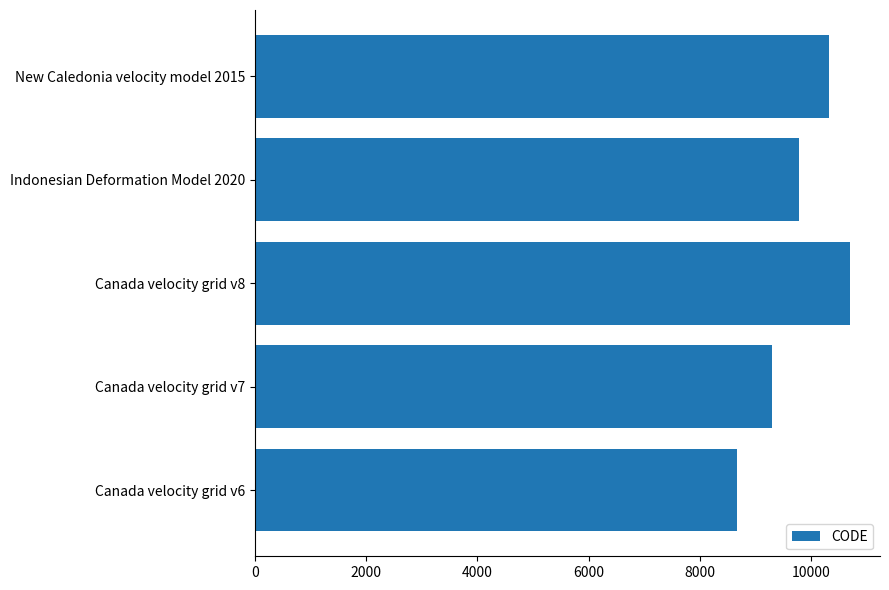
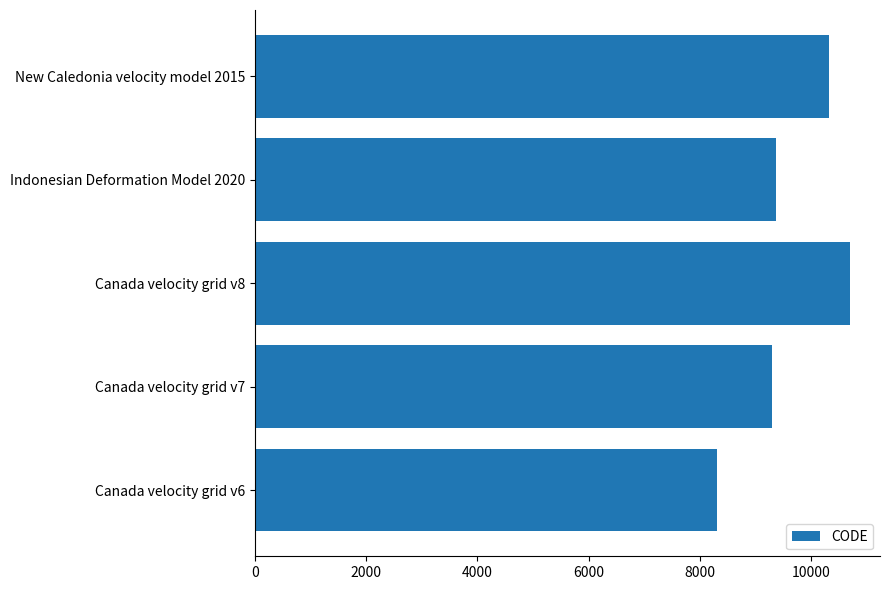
  {
    "New Caledonia velocity model 2015": 10300,
-   "Indonesian Deformation Model 2020": 9800,
+   "Indonesian Deformation Model 2020": 9400,
    "Canada velocity grid v8": 10700,
    "Canada velocity grid v7": 9300,
-   "Canada velocity grid v6": 8700
+   "Canada velocity grid v6": 8300
  }
